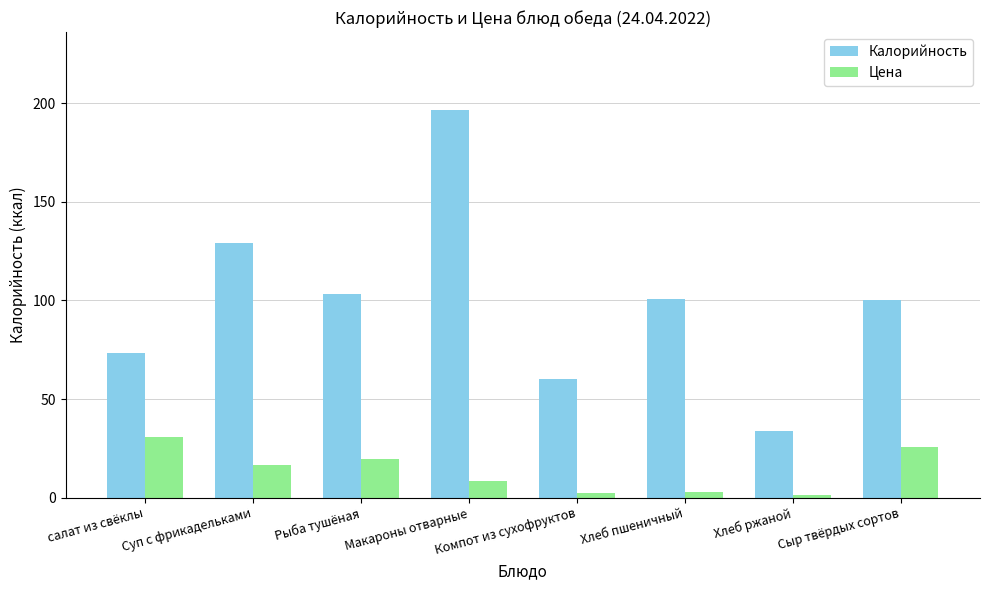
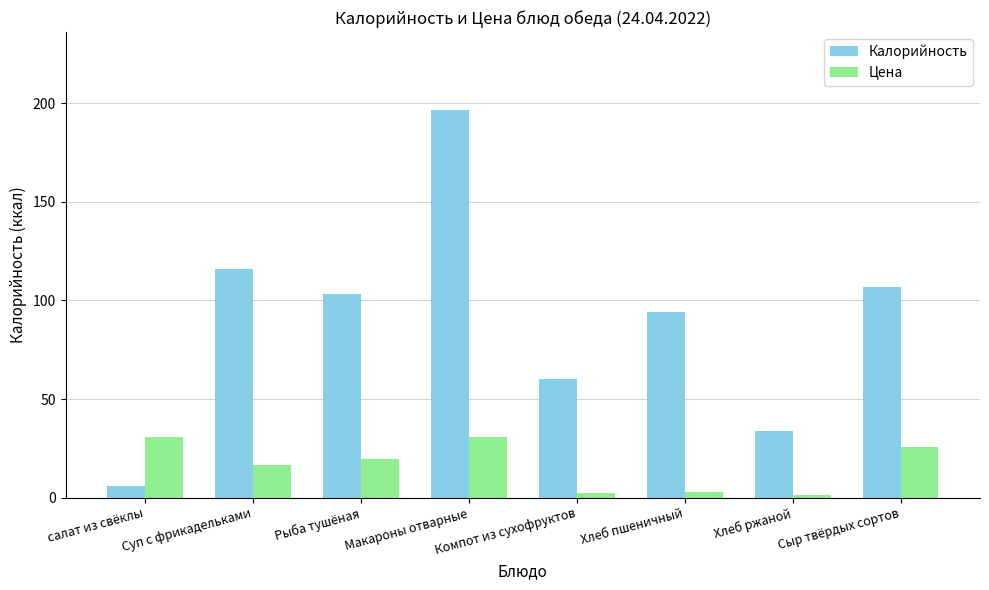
  {
    "Калорийность": {
-     "салат из свёклы": 73,
-     "Суп с фрикадельками": 129,
+     "салат из свёклы": 6,
+     "Суп с фрикадельками": 116,
      "Рыба тушёная": 103,
      "Макароны отварные": 197,
      "Компот из сухофруктов": 60,
-     "Хлеб пшеничный": 101,
+     "Хлеб пшеничный": 94,
      "Хлеб ржаной": 34,
-     "Сыр твёрдых сортов": 100
+     "Сыр твёрдых сортов": 107
    },
    "Цена": {
      "салат из свёклы": 31,
      "Суп с фрикадельками": 16,
      "Рыба тушёная": 20,
-     "Макароны отварные": 8,
+     "Макароны отварные": 31,
      "Компот из сухофруктов": 2,
      "Хлеб пшеничный": 3,
      "Хлеб ржаной": 2,
      "Сыр твёрдых сортов": 26
    }
  }
